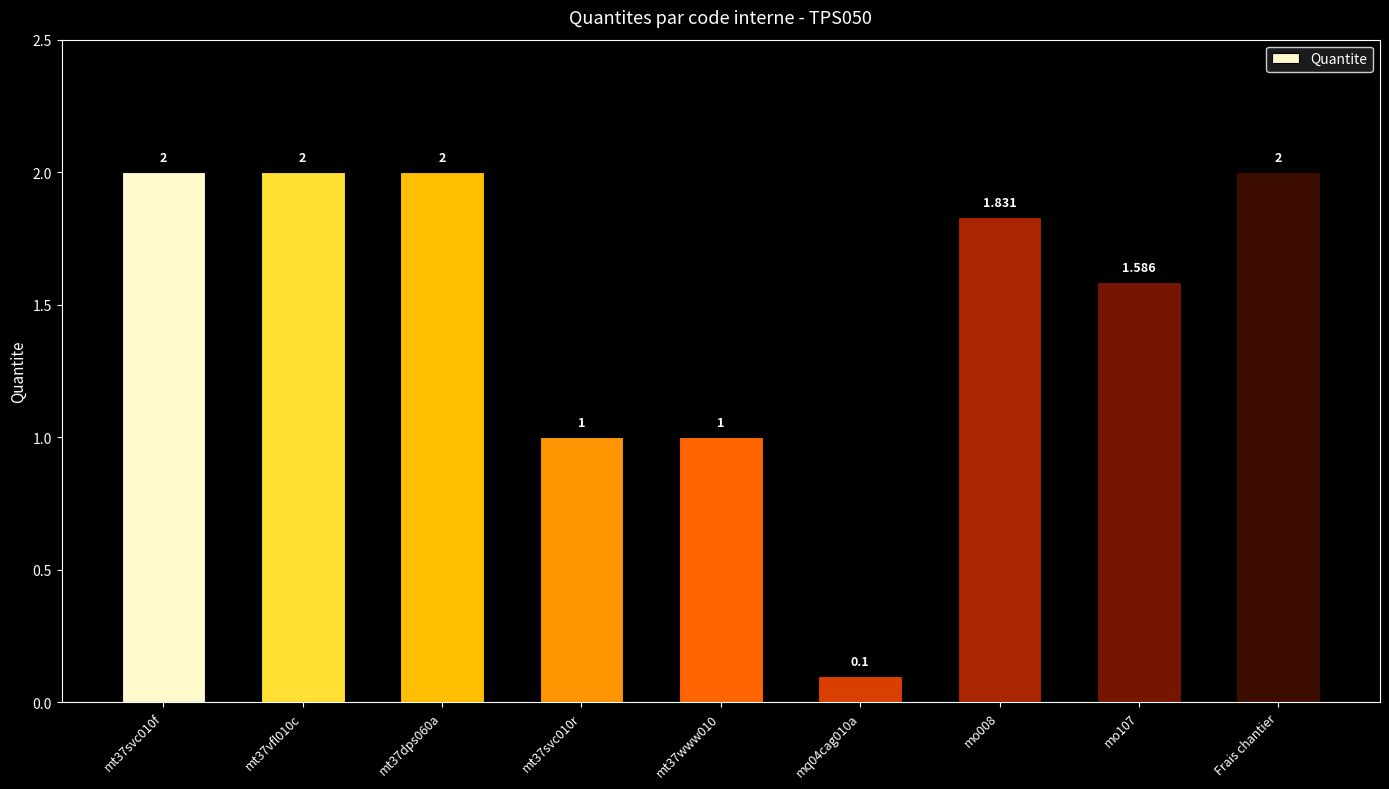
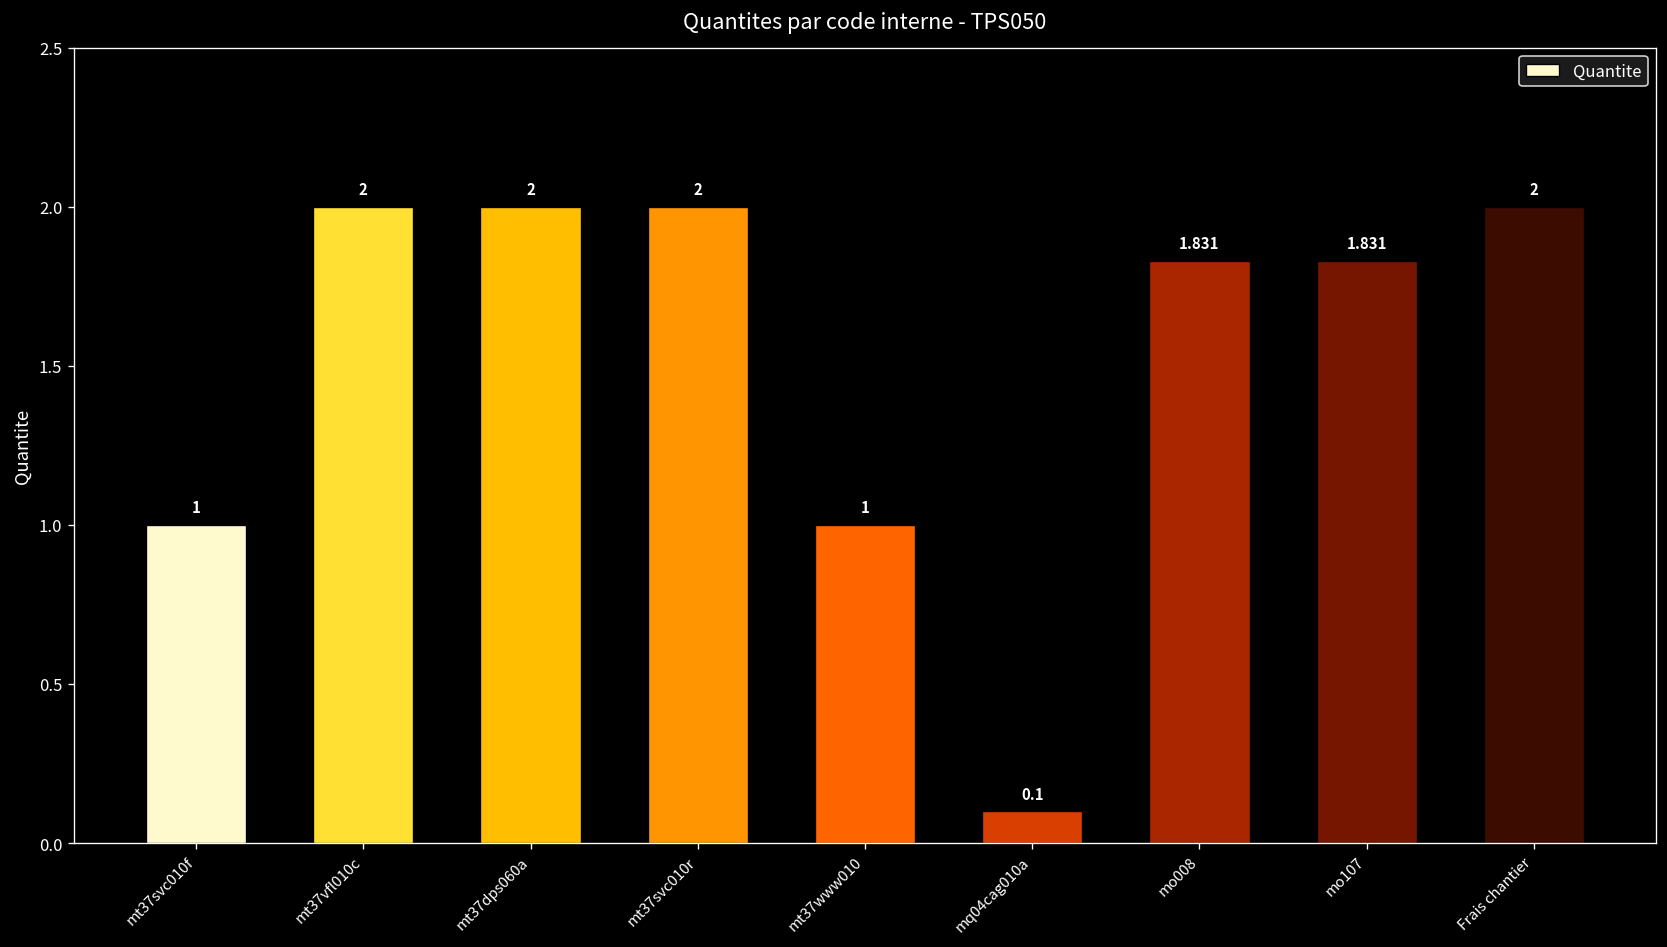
  {
-   "mt37svc010f": 2,
+   "mt37svc010f": 1,
    "mt37vfl010c": 2,
    "mt37dps060a": 2,
-   "mt37svc010r": 1,
+   "mt37svc010r": 2,
    "mt37www010": 1,
    "mq04cag010a": 0.1,
    "mo008": 1.831,
-   "mo107": 1.586,
+   "mo107": 1.831,
    "Frais chantier": 2
  }
